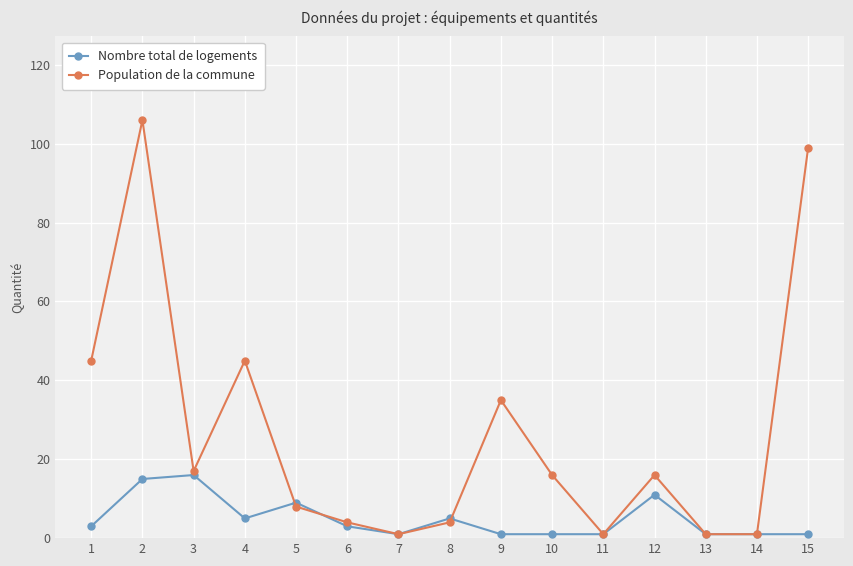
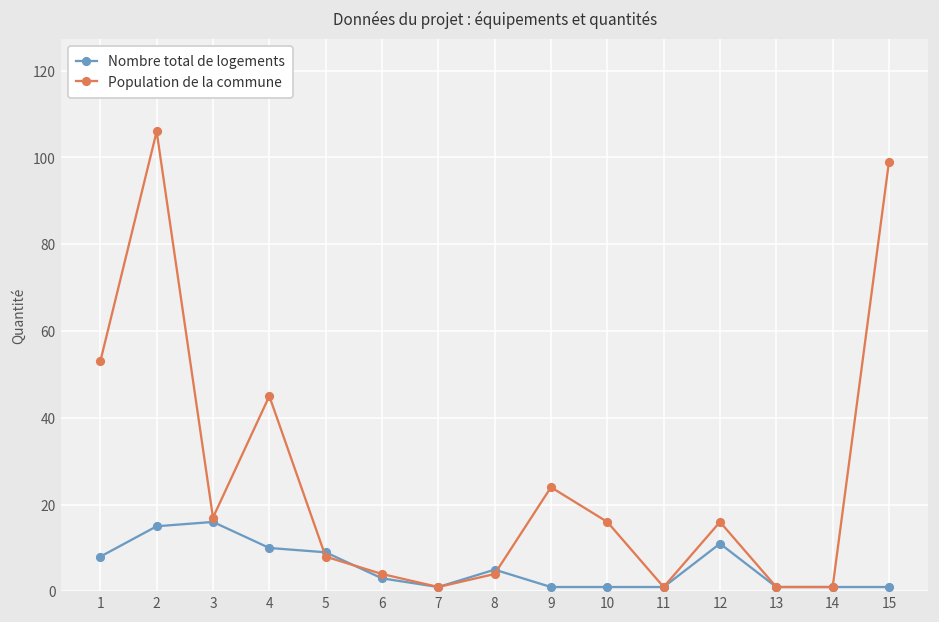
  {
    "Nombre total de logements": {
-     "1": 3,
+     "1": 8,
      "2": 15,
      "3": 16,
-     "4": 5,
+     "4": 10,
      "5": 9,
      "6": 3,
      "8": 5,
      "9": 1,
      "10": 1,
      "12": 11,
      "15": 1
    },
    "Population de la commune": {
-     "1": 45,
+     "1": 53,
      "2": 106,
      "3": 17,
      "4": 45,
      "5": 8,
      "6": 4,
      "8": 4,
-     "9": 35,
+     "9": 24,
      "10": 16,
      "12": 16,
      "15": 99
    }
  }
